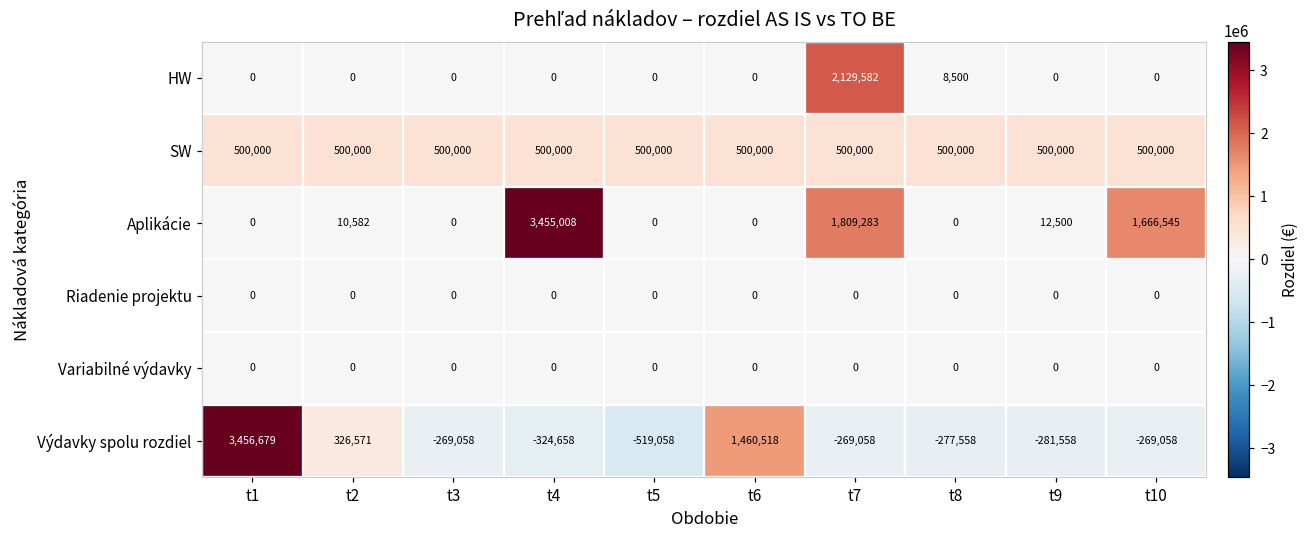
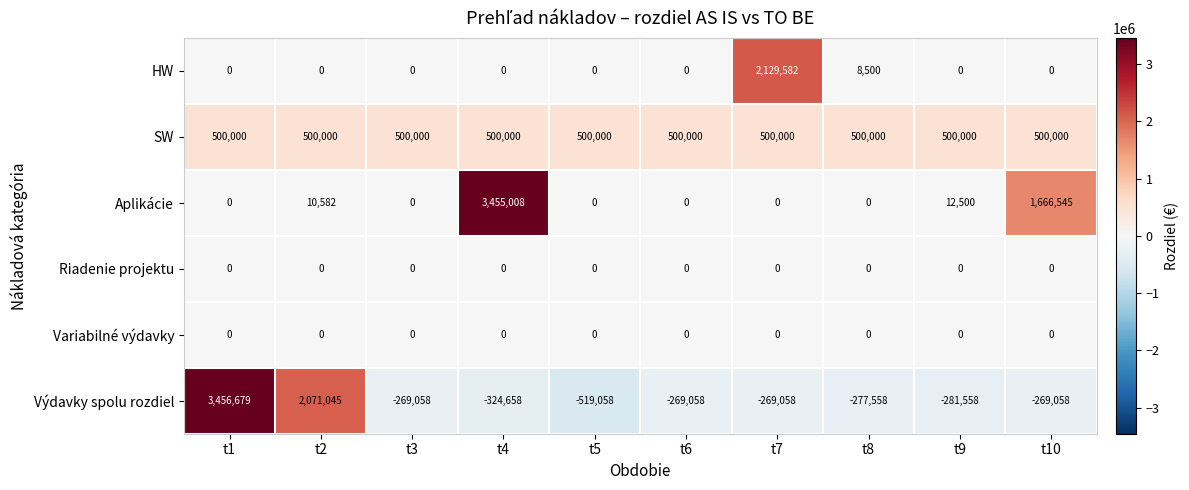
  {
    "HW": {
      "t1": "0",
      "t2": "0",
      "t3": "0",
      "t4": "0",
      "t5": "0",
      "t6": "0",
      "t7": "2,129,582",
      "t8": "8,500",
      "t9": "0",
      "t10": "0"
    },
    "SW": {
      "t1": "500,000",
      "t2": "500,000",
      "t3": "500,000",
      "t4": "500,000",
      "t5": "500,000",
      "t6": "500,000",
      "t7": "500,000",
      "t8": "500,000",
      "t9": "500,000",
      "t10": "500,000"
    },
    "Aplikácie": {
      "t1": "0",
      "t2": "10,582",
      "t3": "0",
      "t4": "3,455,008",
      "t5": "0",
      "t6": "0",
-     "t7": "1,809,283",
+     "t7": "0",
      "t8": "0",
      "t9": "12,500",
      "t10": "1,666,545"
    },
    "Riadenie projektu": {
      "t1": "0",
      "t2": "0",
      "t3": "0",
      "t4": "0",
      "t5": "0",
      "t6": "0",
      "t7": "0",
      "t8": "0",
      "t9": "0",
      "t10": "0"
    },
    "Variabilné výdavky": {
      "t1": "0",
      "t2": "0",
      "t3": "0",
      "t4": "0",
      "t5": "0",
      "t6": "0",
      "t7": "0",
      "t8": "0",
      "t9": "0",
      "t10": "0"
    },
    "Výdavky spolu rozdiel": {
      "t1": "3,456,679",
-     "t2": "326,571",
+     "t2": "2,071,045",
      "t3": "-269,058",
      "t4": "-324,658",
      "t5": "-519,058",
-     "t6": "1,460,518",
+     "t6": "-269,058",
      "t7": "-269,058",
      "t8": "-277,558",
      "t9": "-281,558",
      "t10": "-269,058"
    }
  }
